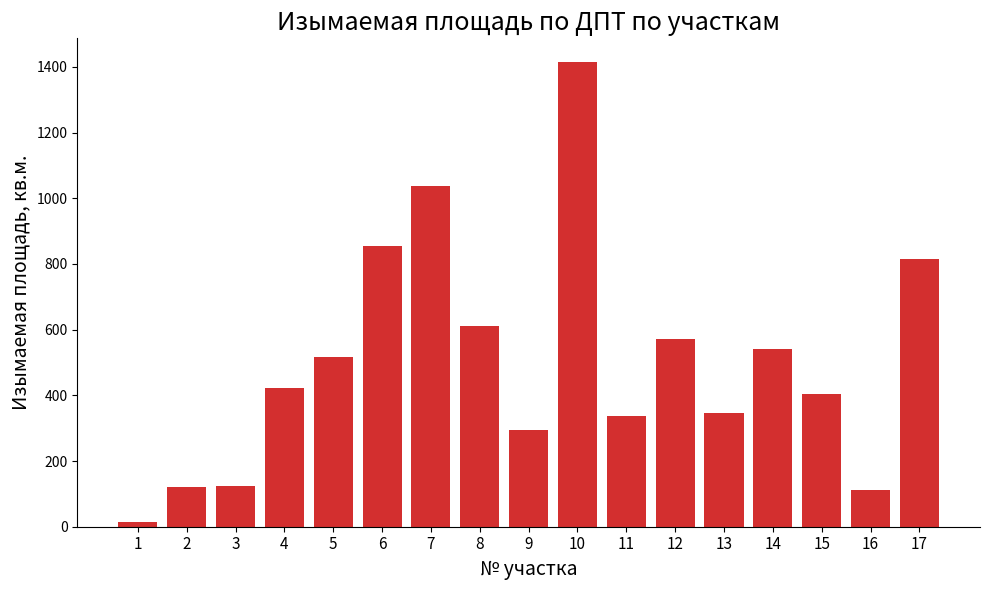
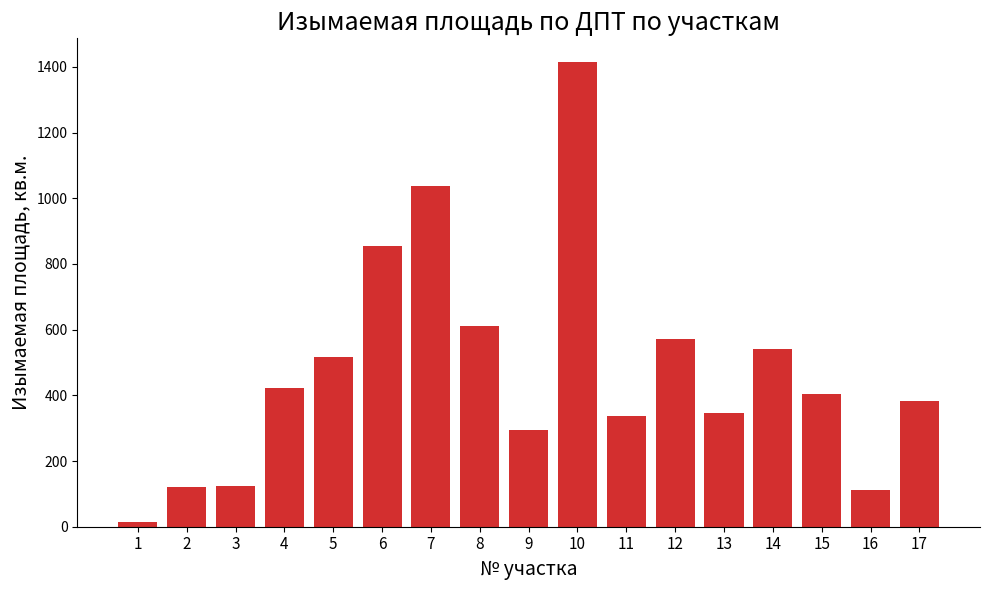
  {
    "1": 20,
    "2": 120,
    "3": 130,
    "4": 420,
    "5": 520,
    "6": 860,
    "7": 1040,
    "8": 610,
    "9": 290,
    "10": 1420,
    "11": 340,
    "12": 570,
    "13": 350,
    "14": 540,
    "15": 410,
    "16": 110,
-   "17": 810
+   "17": 380
  }
